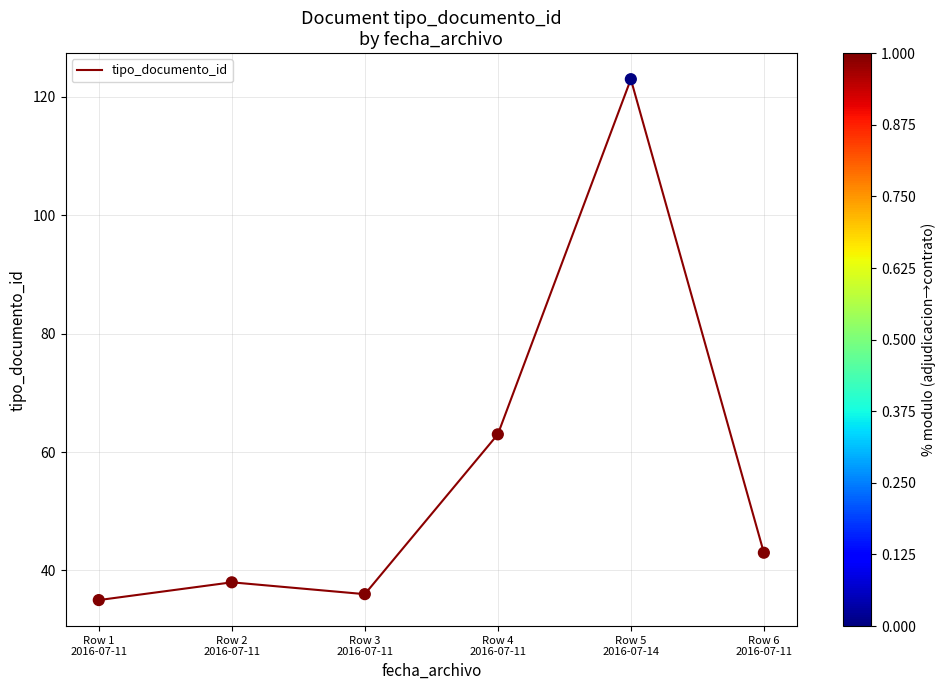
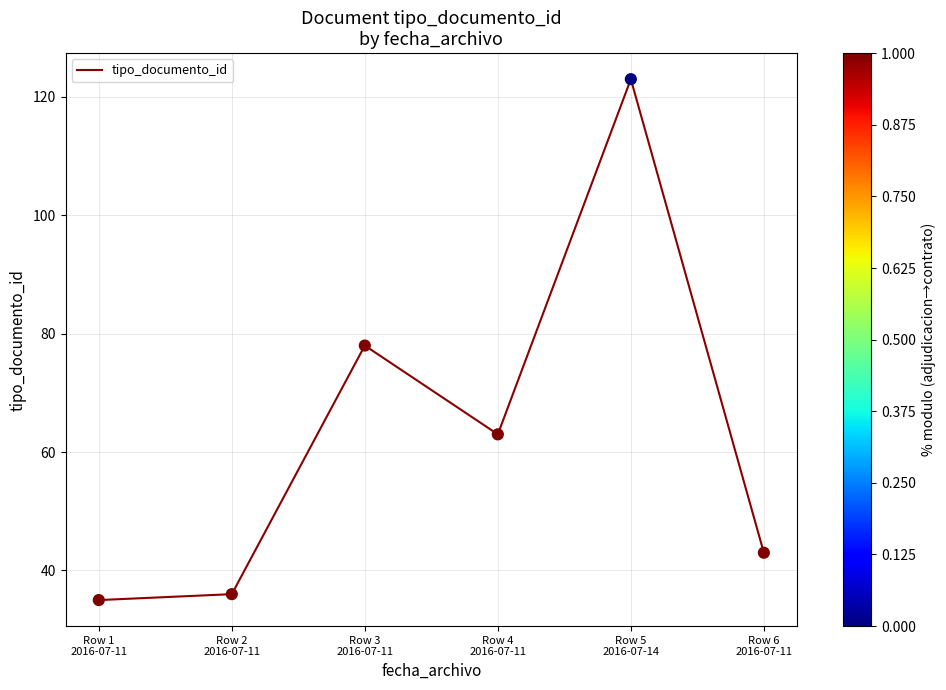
  {
    "Row 1 2016-07-11": 35,
-   "Row 2 2016-07-11": 38,
-   "Row 3 2016-07-11": 36,
+   "Row 2 2016-07-11": 36,
+   "Row 3 2016-07-11": 78,
    "Row 4 2016-07-11": 63,
    "Row 5 2016-07-14": 123,
    "Row 6 2016-07-11": 43
  }
